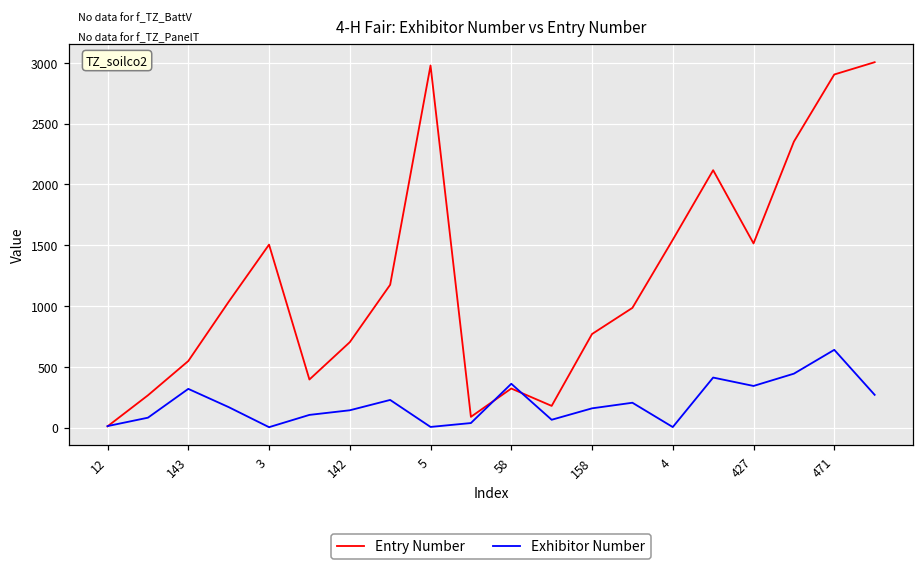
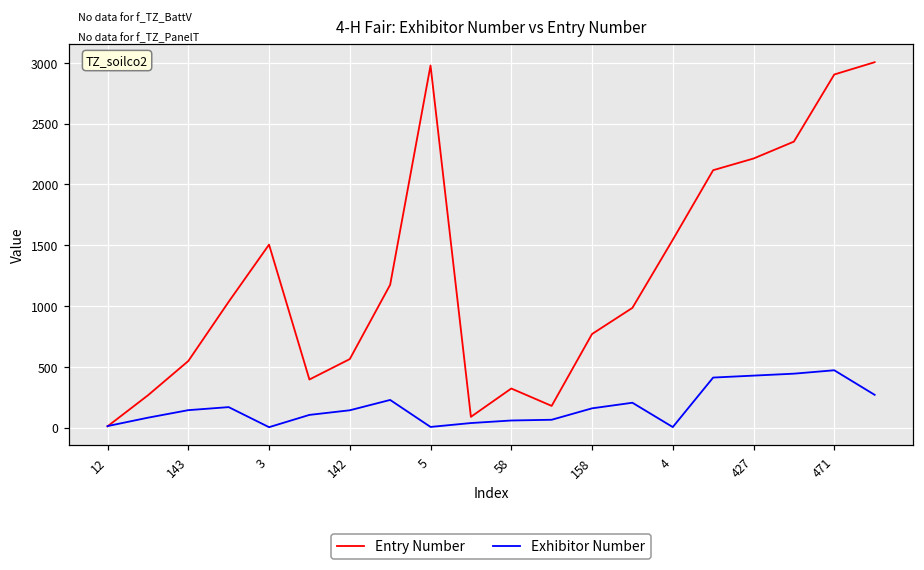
  {
    "Entry Number": {
      "143": 550,
      "3": 1500,
-     "142": 700,
+     "142": 560,
      "5": 2980,
      "58": 320,
      "158": 770,
      "4": 1540,
-     "427": 1510,
+     "427": 2210,
      "471": 2900
    },
    "Exhibitor Number": {
-     "143": 320,
+     "143": 140,
      "3": 0,
      "142": 140,
      "5": 10,
-     "58": 360,
+     "58": 60,
      "158": 160,
      "4": 0,
-     "427": 340,
-     "471": 640
+     "427": 430,
+     "471": 470
    }
  }
